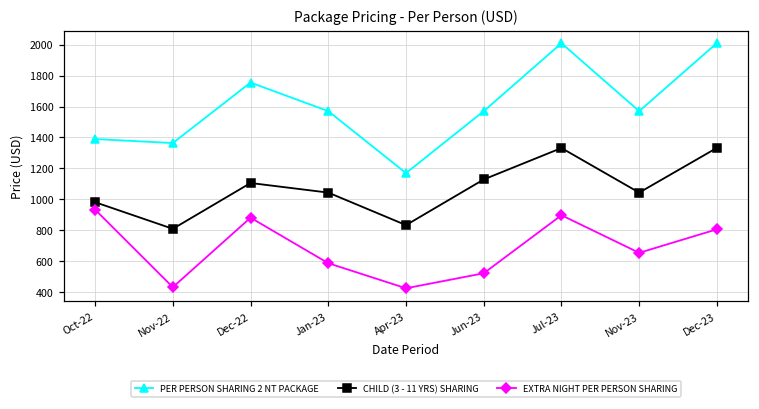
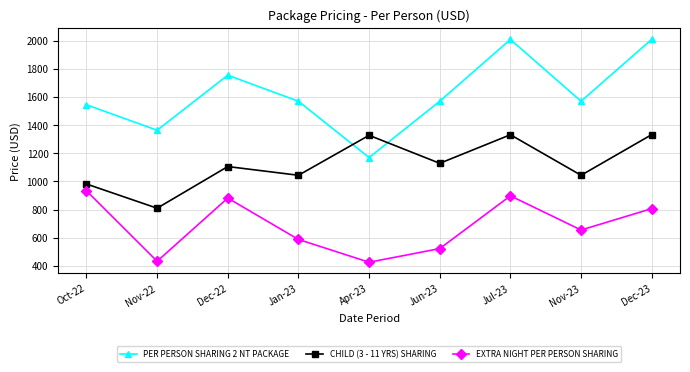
  {
    "PER PERSON SHARING 2 NT PACKAGE": {
-     "Oct-22": 1390,
+     "Oct-22": 1550,
      "Nov-22": 1360,
      "Dec-22": 1760,
      "Jan-23": 1570,
      "Apr-23": 1170,
      "Jun-23": 1570,
      "Jul-23": 2010,
      "Nov-23": 1570,
      "Dec-23": 2010
    },
    "CHILD (3 - 11 YRS) SHARING": {
      "Oct-22": 980,
      "Nov-22": 810,
      "Dec-22": 1110,
      "Jan-23": 1040,
-     "Apr-23": 830,
+     "Apr-23": 1330,
      "Jun-23": 1130,
      "Jul-23": 1330,
      "Nov-23": 1040,
      "Dec-23": 1330
    },
    "EXTRA NIGHT PER PERSON SHARING": {
      "Oct-22": 930,
      "Nov-22": 430,
      "Dec-22": 880,
      "Jan-23": 590,
      "Apr-23": 430,
      "Jun-23": 520,
      "Jul-23": 900,
      "Nov-23": 660,
      "Dec-23": 810
    }
  }
